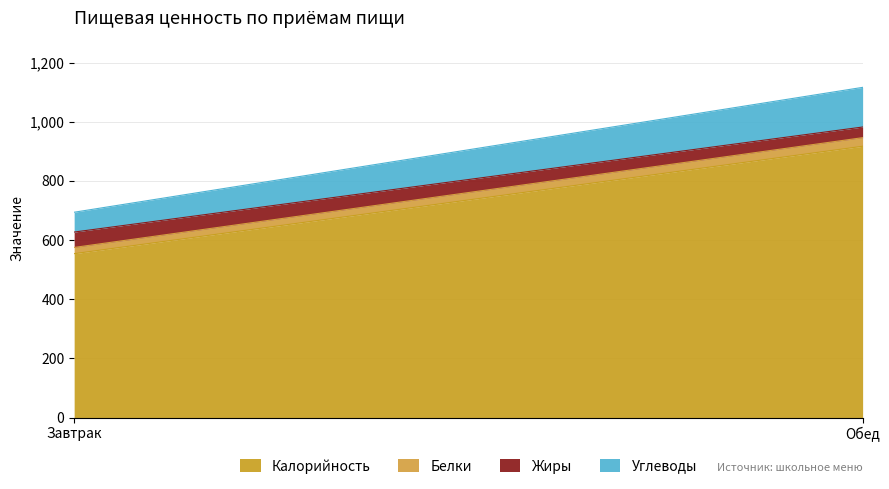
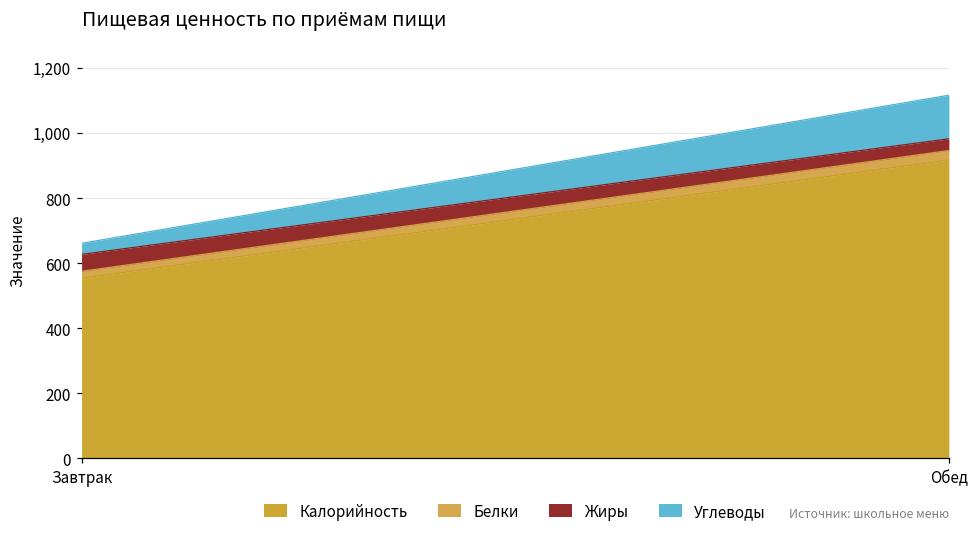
  {
    "Жиры": {
      "Завтрак": 50,
      "Обед": 40
    },
    "Углеводы": {
-     "Завтрак": 70,
+     "Завтрак": 30,
      "Обед": 130
    }
  }
